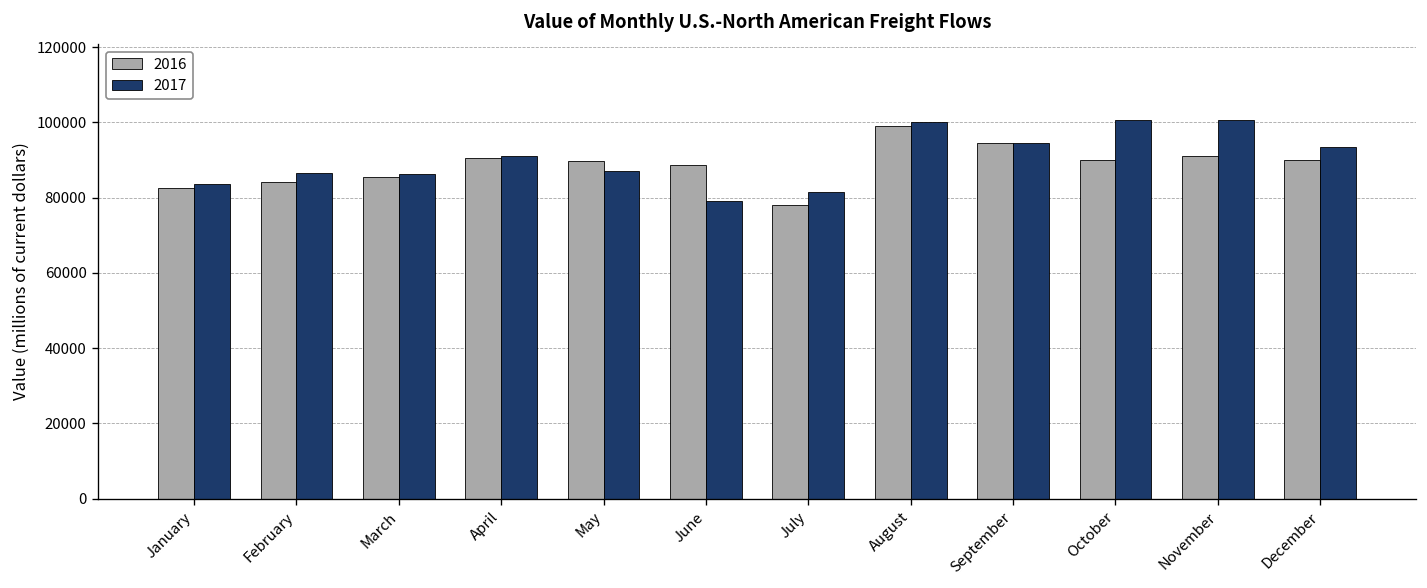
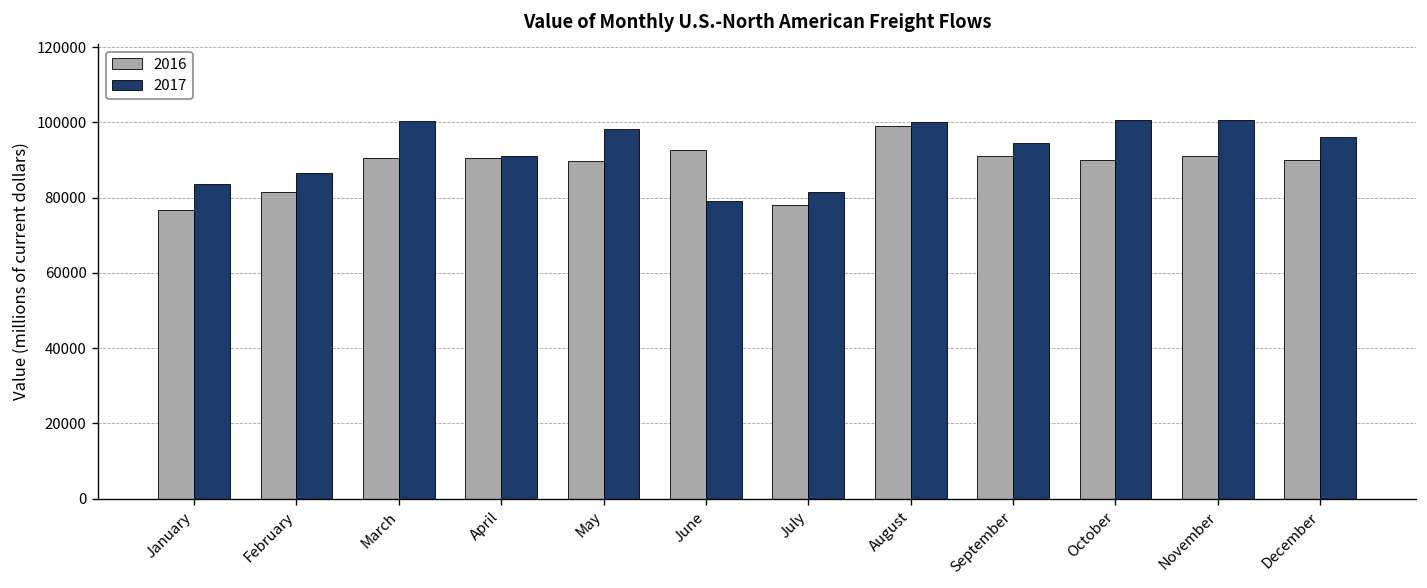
  {
    "2016": {
-     "January": 82000,
-     "February": 84000,
-     "March": 85000,
+     "January": 77000,
+     "February": 81000,
+     "March": 90000,
      "April": 90000,
      "May": 90000,
-     "June": 89000,
+     "June": 93000,
      "July": 78000,
      "August": 99000,
-     "September": 95000,
+     "September": 91000,
      "October": 90000,
      "November": 91000,
      "December": 90000
    },
    "2017": {
      "January": 84000,
      "February": 86000,
-     "March": 86000,
+     "March": 100000,
      "April": 91000,
-     "May": 87000,
+     "May": 98000,
      "June": 79000,
      "July": 81000,
      "August": 100000,
      "September": 94000,
      "October": 101000,
      "November": 101000,
-     "December": 94000
+     "December": 96000
    }
  }
